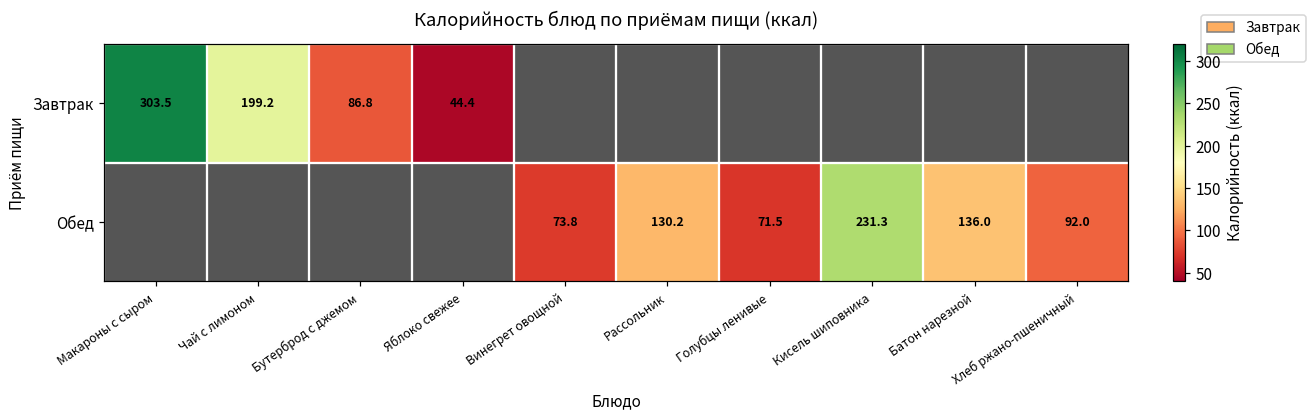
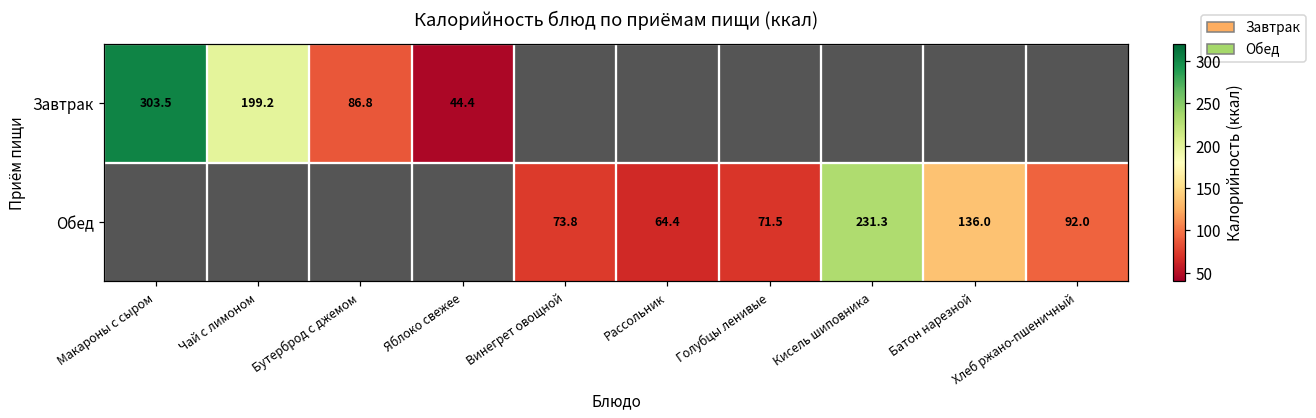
  {
    "Завтрак": {
      "Макароны с сыром": 303.5,
      "Чай с лимоном": 199.2,
      "Бутерброд с джемом": 86.8,
      "Яблоко свежее": 44.4
    },
    "Обед": {
      "Винегрет овощной": 73.8,
-     "Рассольник": 130.2,
+     "Рассольник": 64.4,
      "Голубцы ленивые": 71.5,
      "Кисель шиповника": 231.3,
      "Батон нарезной": 136.0,
      "Хлеб ржано-пшеничный": 92.0
    }
  }
